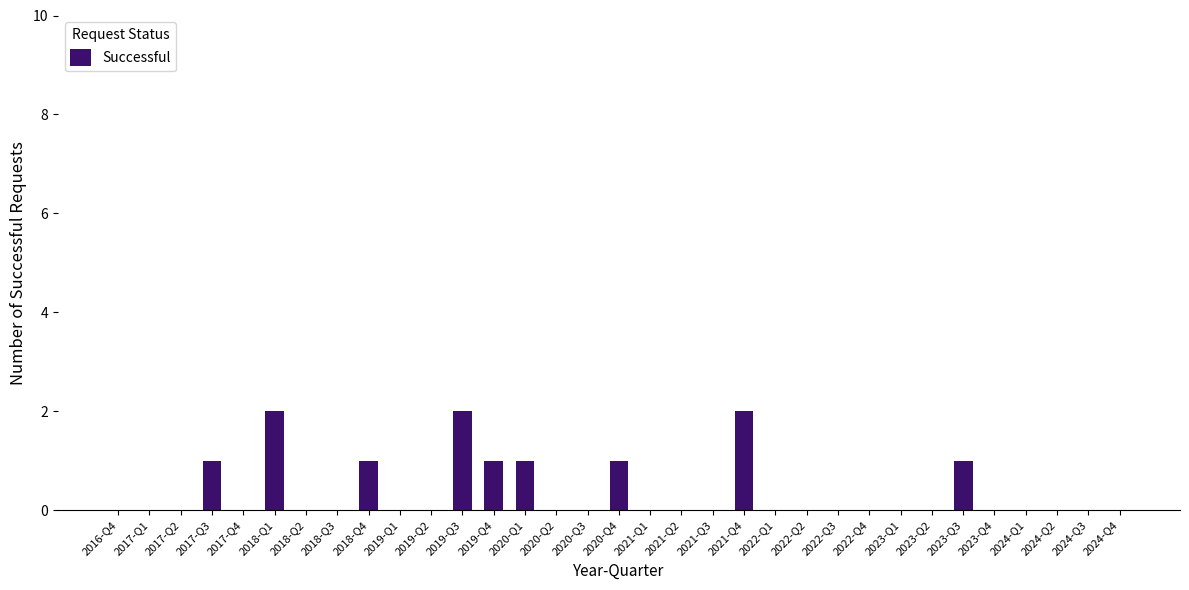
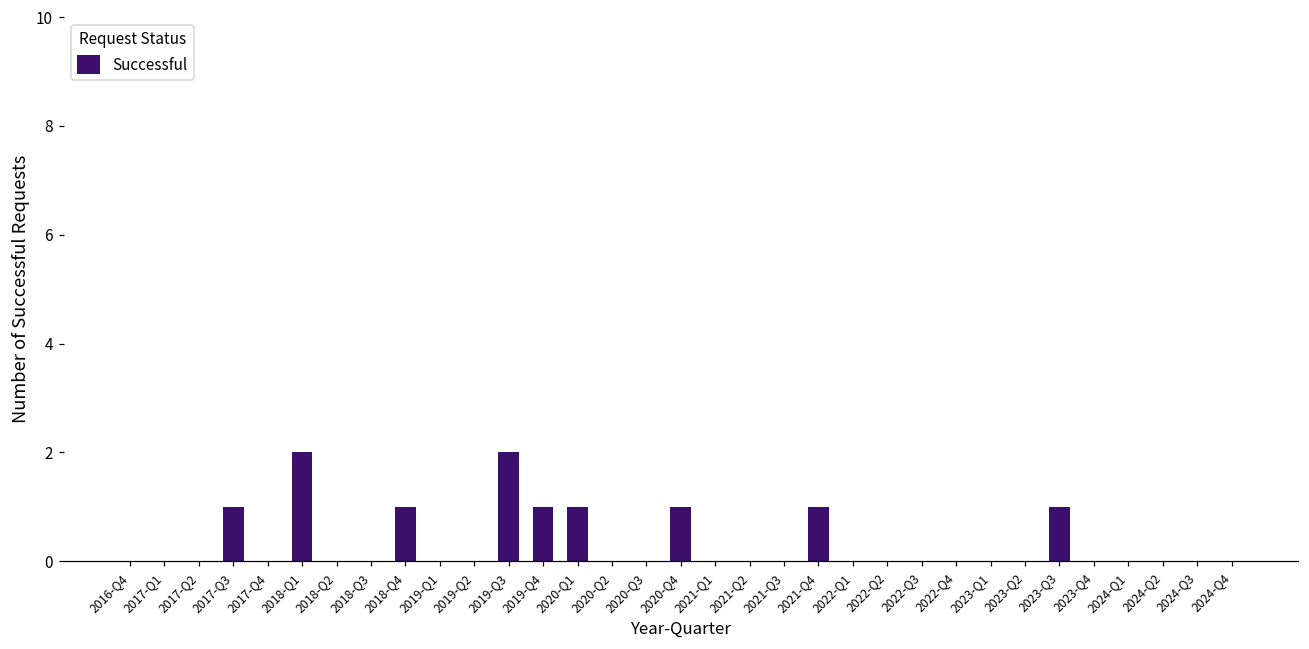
  {
    "2016-Q4": 0,
    "2017-Q1": 0,
    "2017-Q2": 0,
    "2017-Q3": 1,
    "2017-Q4": 0,
    "2018-Q1": 2,
    "2018-Q2": 0,
    "2018-Q3": 0,
    "2018-Q4": 1,
    "2019-Q1": 0,
    "2019-Q2": 0,
    "2019-Q3": 2,
    "2019-Q4": 1,
    "2020-Q1": 1,
    "2020-Q2": 0,
    "2020-Q3": 0,
    "2020-Q4": 1,
    "2021-Q1": 0,
    "2021-Q2": 0,
    "2021-Q3": 0,
-   "2021-Q4": 2,
+   "2021-Q4": 1,
    "2022-Q1": 0,
    "2022-Q2": 0,
    "2022-Q3": 0,
    "2022-Q4": 0,
    "2023-Q1": 0,
    "2023-Q2": 0,
    "2023-Q3": 1,
    "2023-Q4": 0,
    "2024-Q1": 0,
    "2024-Q2": 0,
    "2024-Q3": 0,
    "2024-Q4": 0
  }
